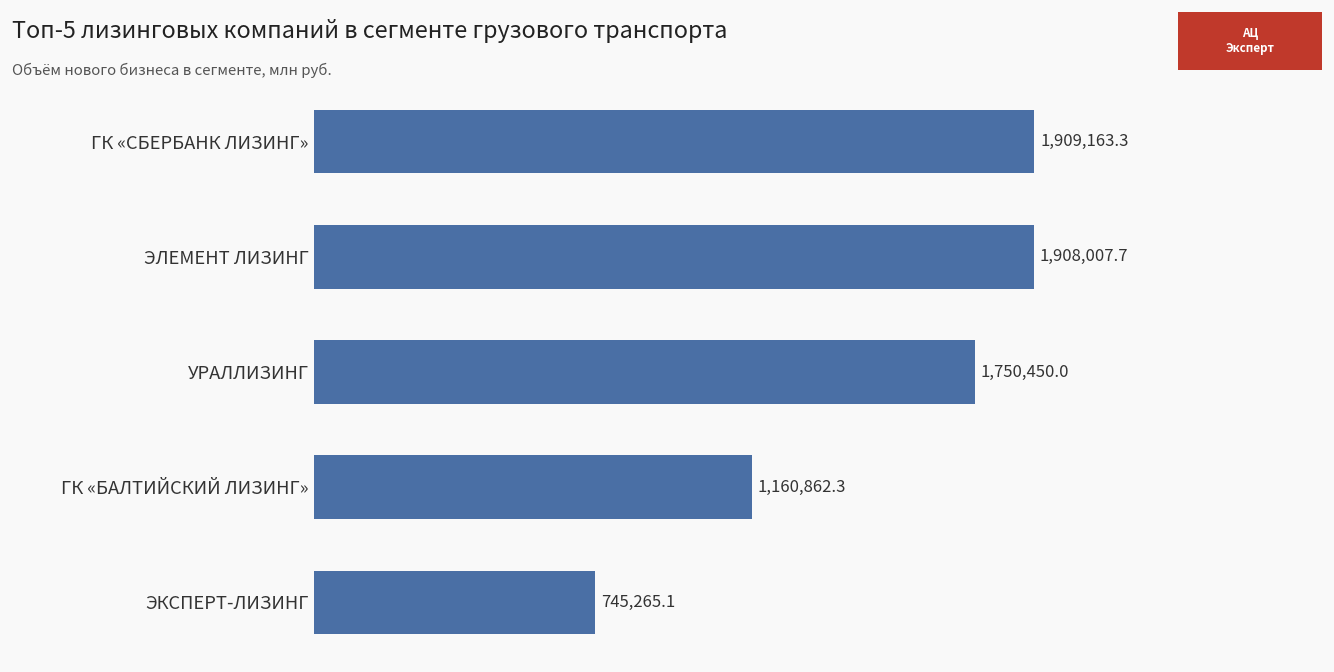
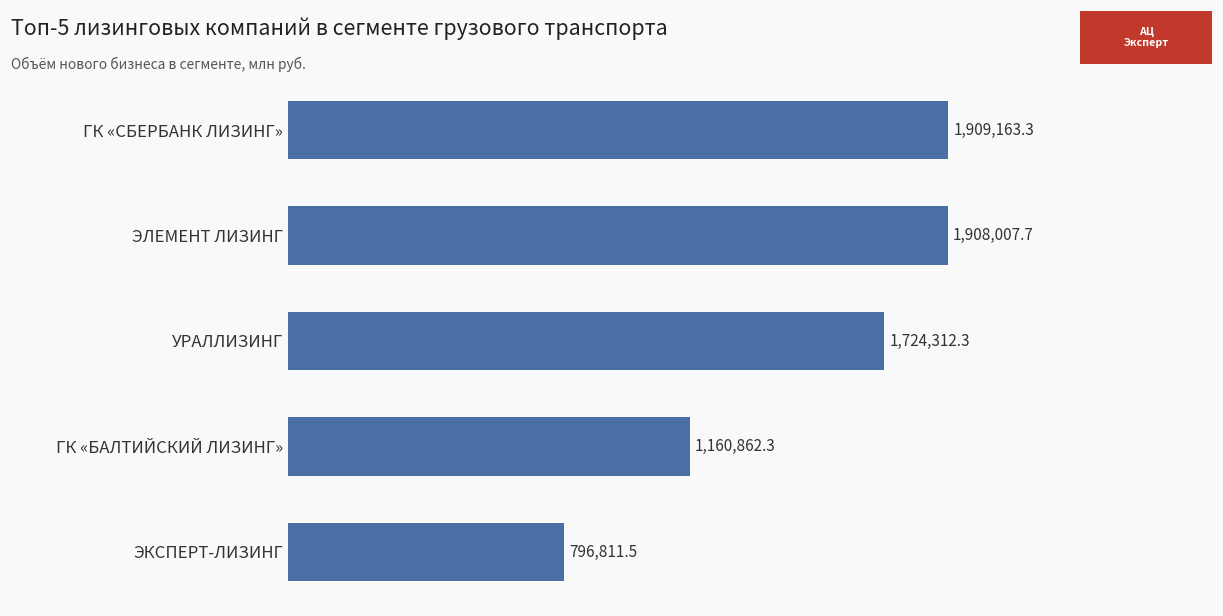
  {
    "ГК «СБЕРБАНК ЛИЗИНГ»": "1,909,163.3",
    "ЭЛЕМЕНТ ЛИЗИНГ": "1,908,007.7",
-   "УРАЛЛИЗИНГ": "1,750,450.0",
+   "УРАЛЛИЗИНГ": "1,724,312.3",
    "ГК «БАЛТИЙСКИЙ ЛИЗИНГ»": "1,160,862.3",
-   "ЭКСПЕРТ-ЛИЗИНГ": "745,265.1"
+   "ЭКСПЕРТ-ЛИЗИНГ": "796,811.5"
  }
